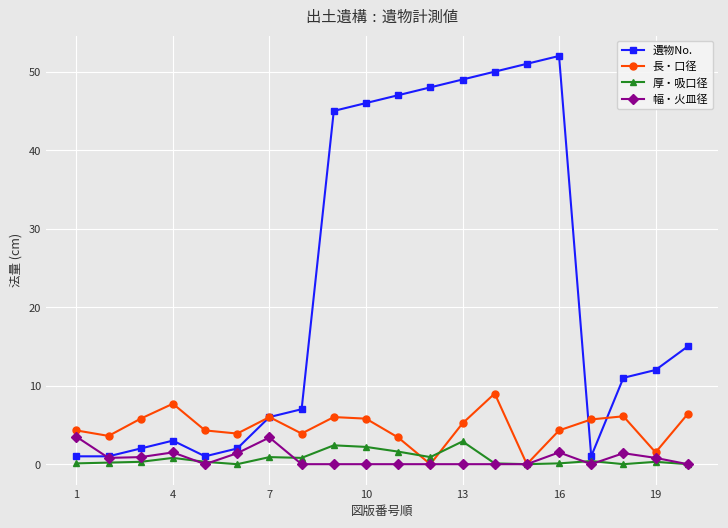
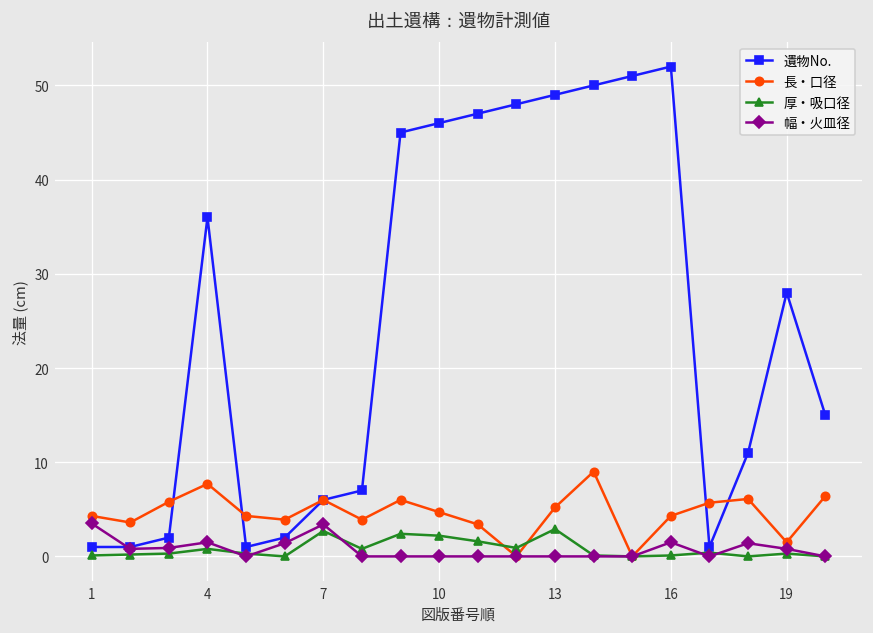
  {
    "遺物No.": {
      "1": 1,
-     "4": 3,
+     "4": 36,
      "10": 46,
      "13": 49,
      "16": 52,
-     "19": 12
+     "19": 28
    },
    "長・口径": {
      "1": 4,
      "4": 8,
-     "10": 6,
+     "10": 5,
      "13": 5,
      "16": 4,
      "19": 2
    },
    "厚・吸口径": {
      "1": 0,
      "4": 1,
-     "7": 1,
+     "7": 3,
      "10": 2,
      "13": 3,
      "16": 0,
      "19": 0
    },
    "幅・火皿径": {
      "1": 4,
      "4": 2,
      "7": 3,
      "10": 0,
      "13": 0,
      "16": 2,
      "19": 1
    }
  }
